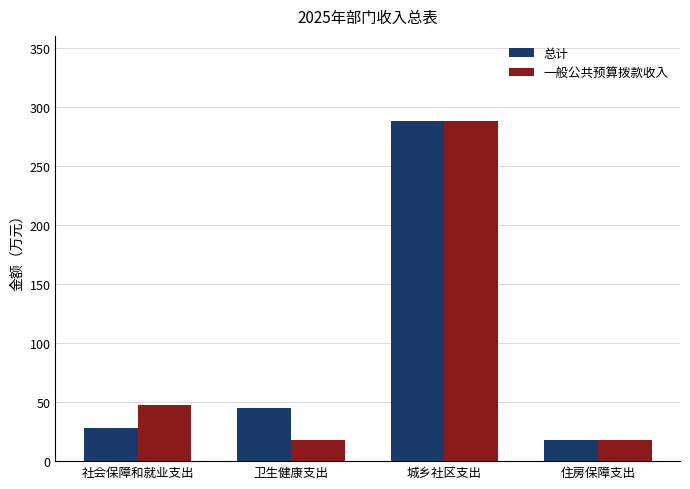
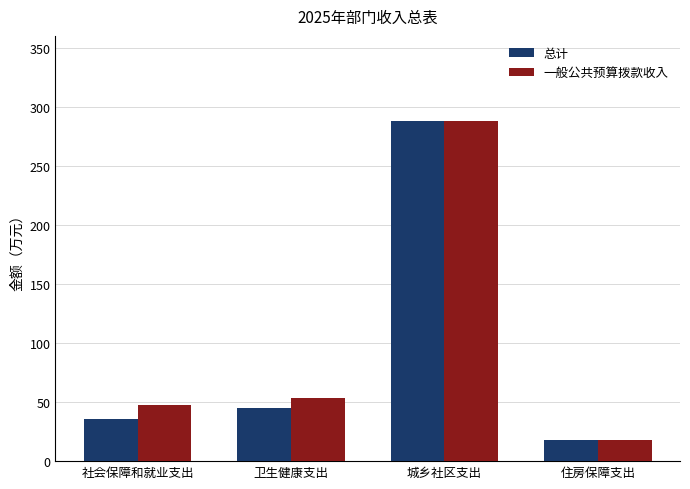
  {
    "总计": {
-     "社会保障和就业支出": 28,
+     "社会保障和就业支出": 36,
      "卫生健康支出": 45,
      "城乡社区支出": 288,
      "住房保障支出": 18
    },
    "一般公共预算拨款收入": {
      "社会保障和就业支出": 48,
-     "卫生健康支出": 18,
+     "卫生健康支出": 54,
      "城乡社区支出": 288,
      "住房保障支出": 18
    }
  }
